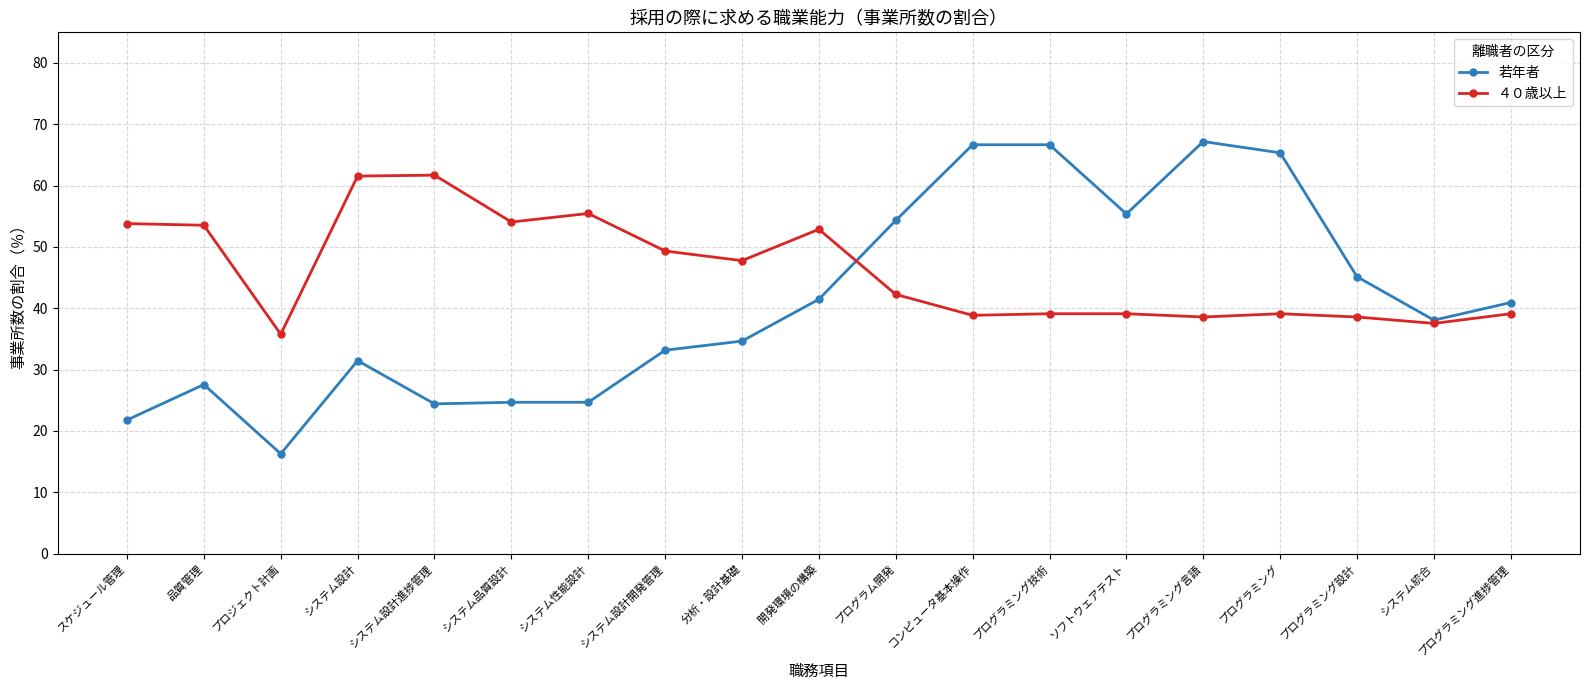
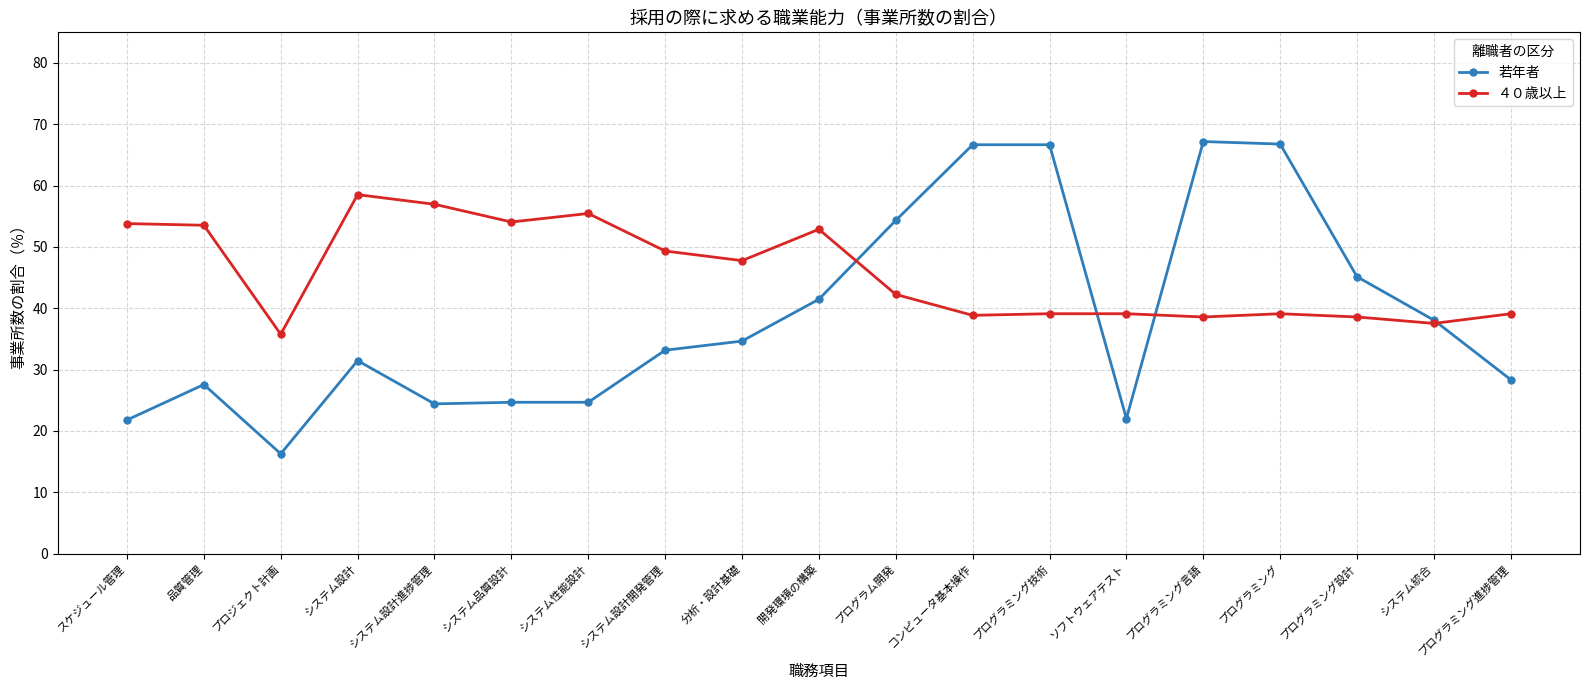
  {
    "若年者": {
      "スケジュール管理": 22,
      "品質管理": 28,
      "プロジェクト計画": 16,
      "システム設計": 31,
      "システム設計進捗管理": 24,
      "システム品質設計": 25,
      "システム性能設計": 25,
      "システム設計開発管理": 33,
      "分析・設計基礎": 35,
      "開発環境の構築": 41,
      "プログラム開発": 54,
      "コンピュータ基本操作": 67,
      "プログラミング技術": 67,
-     "ソフトウェアテスト": 55,
+     "ソフトウェアテスト": 22,
      "プログラミング言語": 67,
-     "プログラミング": 65,
+     "プログラミング": 67,
      "プログラミング設計": 45,
      "システム統合": 38,
-     "プログラミング進捗管理": 41
+     "プログラミング進捗管理": 28
    },
    "４０歳以上": {
      "スケジュール管理": 54,
      "品質管理": 54,
      "プロジェクト計画": 36,
-     "システム設計": 62,
-     "システム設計進捗管理": 62,
+     "システム設計": 59,
+     "システム設計進捗管理": 57,
      "システム品質設計": 54,
      "システム性能設計": 55,
      "システム設計開発管理": 49,
      "分析・設計基礎": 48,
      "開発環境の構築": 53,
      "プログラム開発": 42,
      "コンピュータ基本操作": 39,
      "プログラミング技術": 39,
      "ソフトウェアテスト": 39,
      "プログラミング言語": 39,
      "プログラミング": 39,
      "プログラミング設計": 39,
      "システム統合": 38,
      "プログラミング進捗管理": 39
    }
  }
